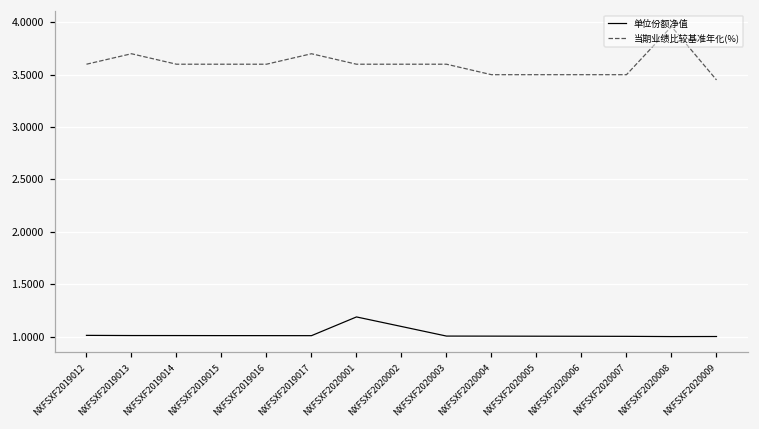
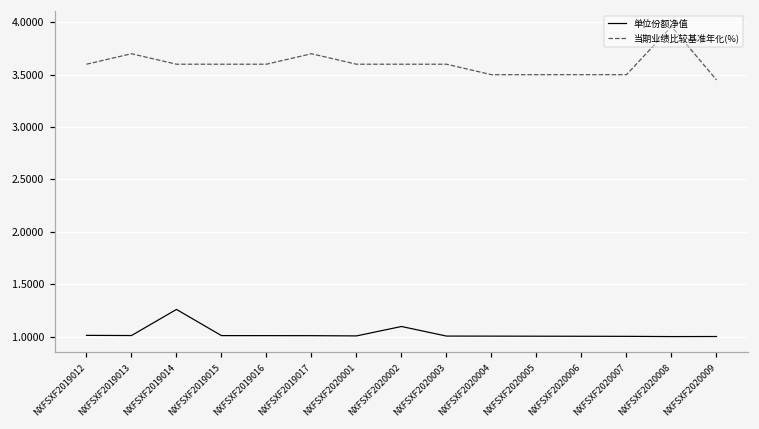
  {
    "单位份额净值": {
      "NXFSXF2019012": 1.0,
      "NXFSXF2019013": 1.0,
-     "NXFSXF2019014": 1.0,
+     "NXFSXF2019014": 1.3,
      "NXFSXF2019015": 1.0,
      "NXFSXF2019016": 1.0,
      "NXFSXF2019017": 1.0,
-     "NXFSXF2020001": 1.2,
+     "NXFSXF2020001": 1.0,
      "NXFSXF2020002": 1.1,
      "NXFSXF2020003": 1.0,
      "NXFSXF2020004": 1.0,
      "NXFSXF2020005": 1.0,
      "NXFSXF2020006": 1.0,
      "NXFSXF2020007": 1.0,
      "NXFSXF2020008": 1.0,
      "NXFSXF2020009": 1.0
    },
    "当期业绩比较基准年化(%)": {
      "NXFSXF2019012": 3.6,
      "NXFSXF2019013": 3.7,
      "NXFSXF2019014": 3.6,
      "NXFSXF2019015": 3.6,
      "NXFSXF2019016": 3.6,
      "NXFSXF2019017": 3.7,
      "NXFSXF2020001": 3.6,
      "NXFSXF2020002": 3.6,
      "NXFSXF2020003": 3.6,
      "NXFSXF2020004": 3.5,
      "NXFSXF2020005": 3.5,
      "NXFSXF2020006": 3.5,
      "NXFSXF2020007": 3.5,
      "NXFSXF2020009": 3.5
    }
  }
